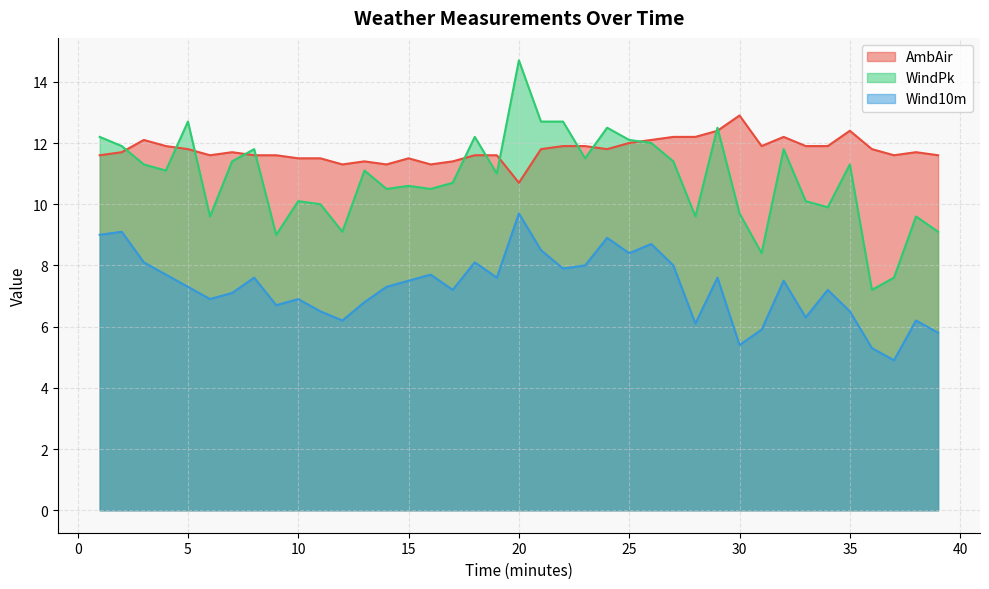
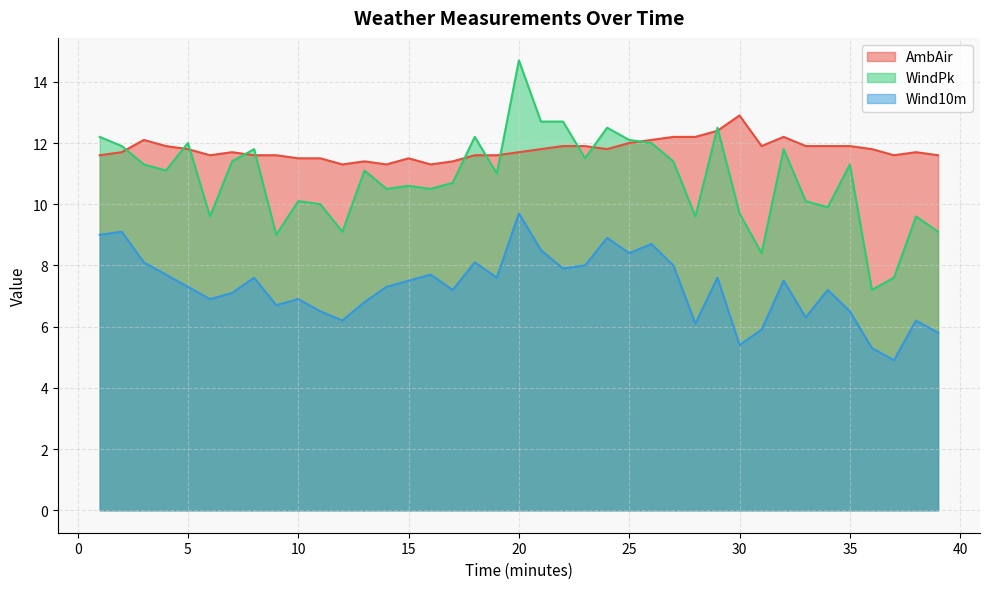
  {
    "AmbAir": {
      "5": 11.8,
      "10": 11.5,
      "15": 11.5,
-     "20": 10.7,
+     "20": 11.7,
      "25": 12.0,
      "30": 12.9,
-     "35": 12.4
+     "35": 11.9
    },
    "WindPk": {
-     "5": 12.7,
+     "5": 12.0,
      "10": 10.1,
      "15": 10.6,
      "20": 14.7,
      "25": 12.1,
      "30": 9.7,
      "35": 11.3
    },
    "Wind10m": {
      "5": 7.3,
      "10": 6.9,
      "15": 7.5,
      "20": 9.7,
      "25": 8.4,
      "30": 5.4,
      "35": 6.5
    }
  }
